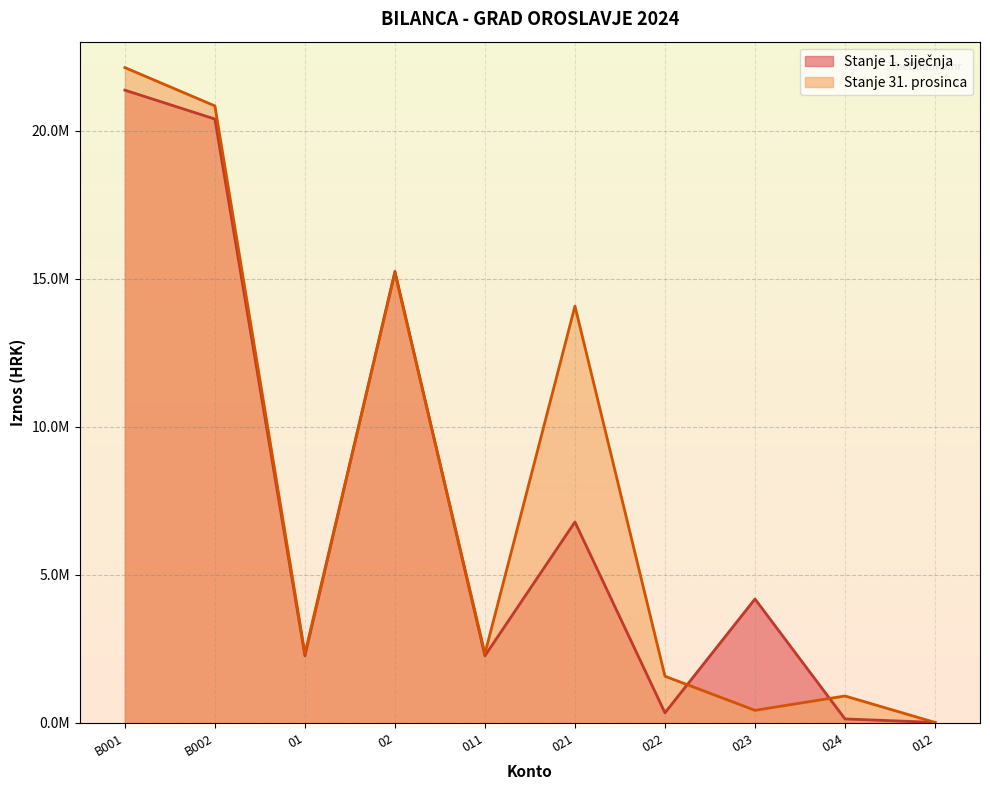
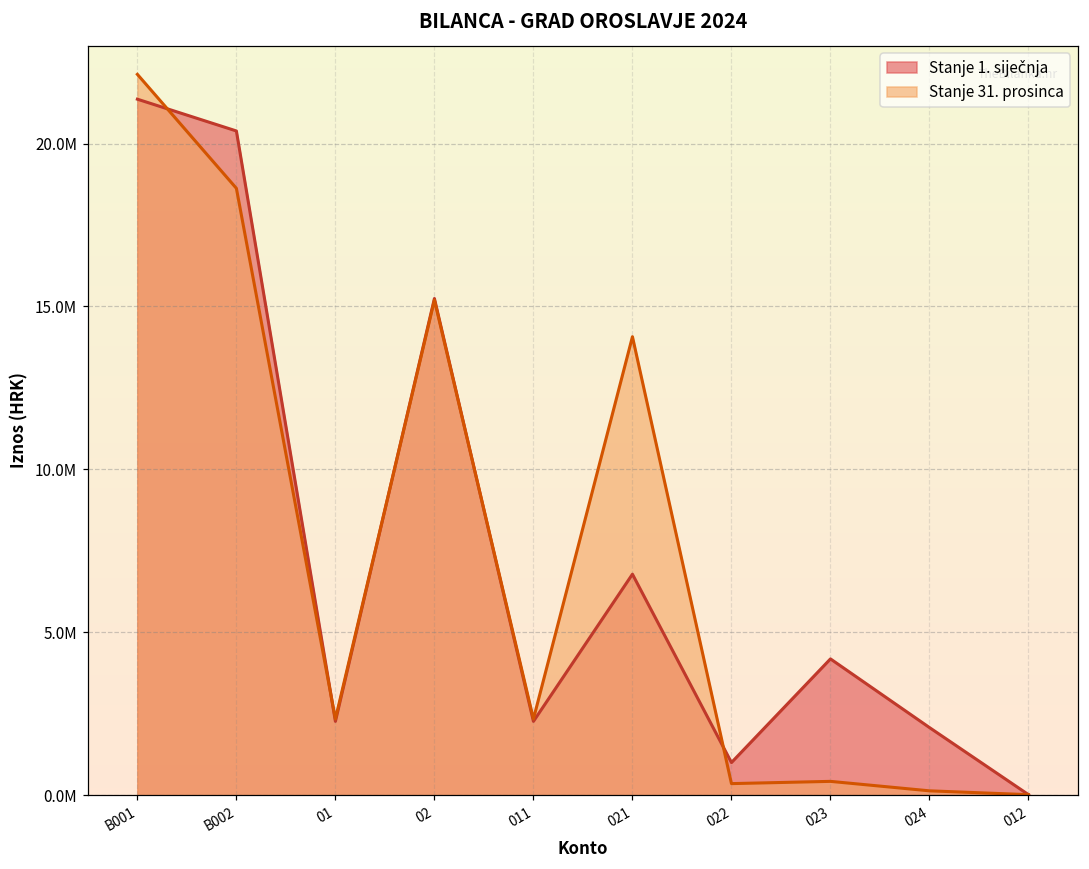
  {
    "Stanje 1. siječnja": {
      "B001": 21400000,
      "B002": 20400000,
      "021": 6800000,
-     "022": 300000,
+     "022": 1000000,
      "023": 4200000,
-     "024": 100000
+     "024": 2100000
    },
    "Stanje 31. prosinca": {
      "B001": 22100000,
-     "B002": 20800000,
+     "B002": 18600000,
      "021": 14100000,
-     "022": 1600000,
+     "022": 400000,
      "023": 400000,
-     "024": 900000
+     "024": 100000
    }
  }
